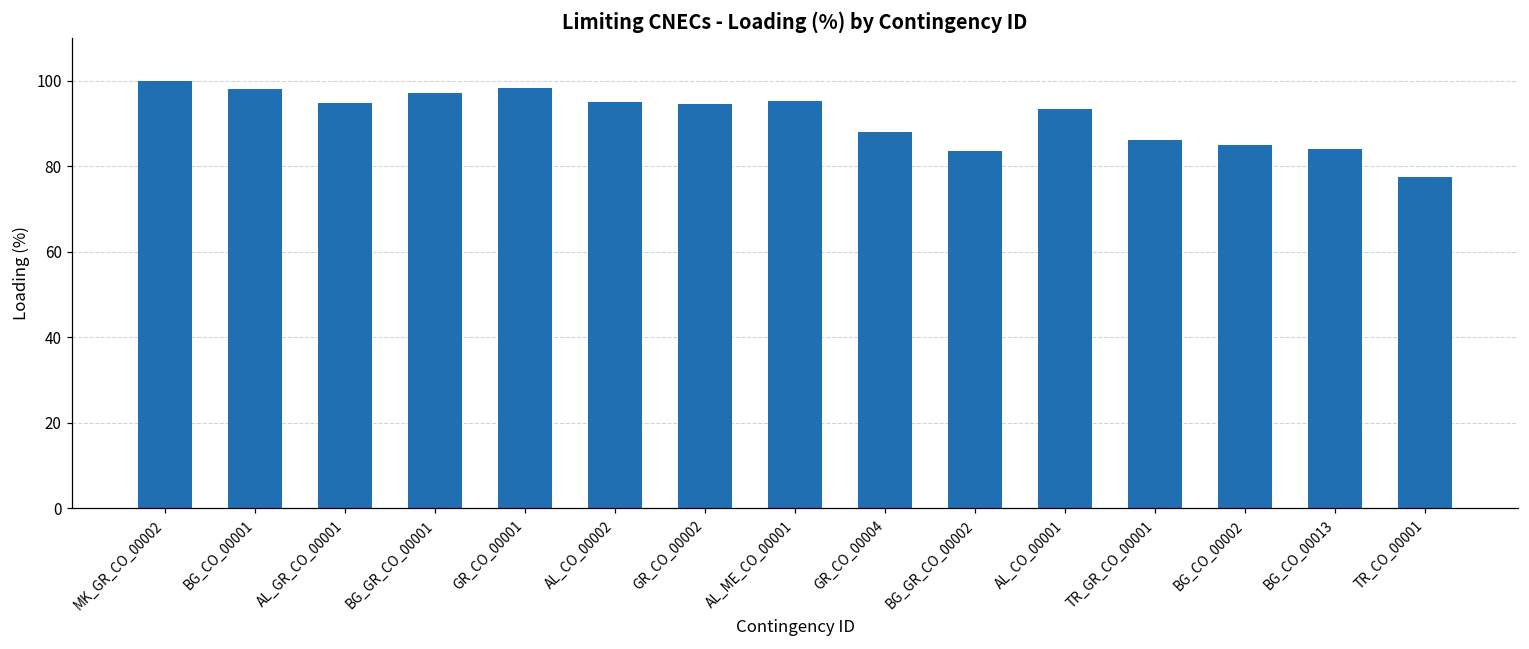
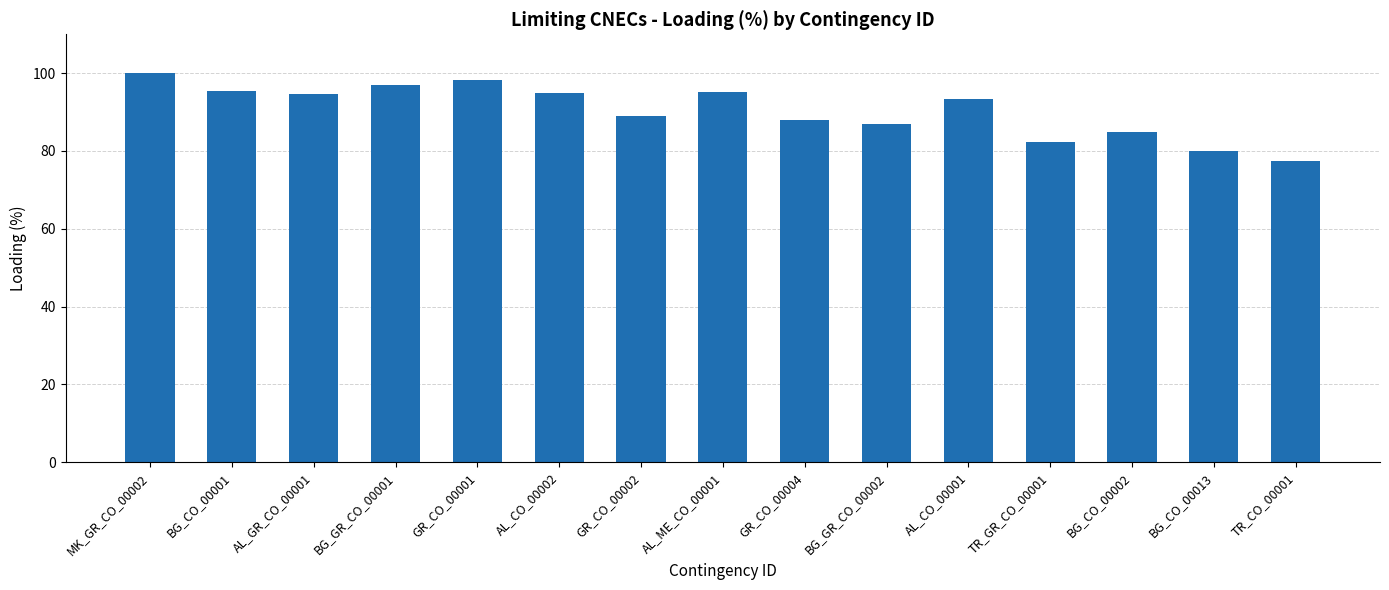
  {
    "MK_GR_CO_00002": 100,
-   "BG_CO_00001": 98,
+   "BG_CO_00001": 95,
    "AL_GR_CO_00001": 95,
    "BG_GR_CO_00001": 97,
    "GR_CO_00001": 98,
    "AL_CO_00002": 95,
-   "GR_CO_00002": 95,
+   "GR_CO_00002": 89,
    "AL_ME_CO_00001": 95,
    "GR_CO_00004": 88,
-   "BG_GR_CO_00002": 84,
+   "BG_GR_CO_00002": 87,
    "AL_CO_00001": 93,
-   "TR_GR_CO_00001": 86,
+   "TR_GR_CO_00001": 82,
    "BG_CO_00002": 85,
-   "BG_CO_00013": 84,
+   "BG_CO_00013": 80,
    "TR_CO_00001": 78
  }
